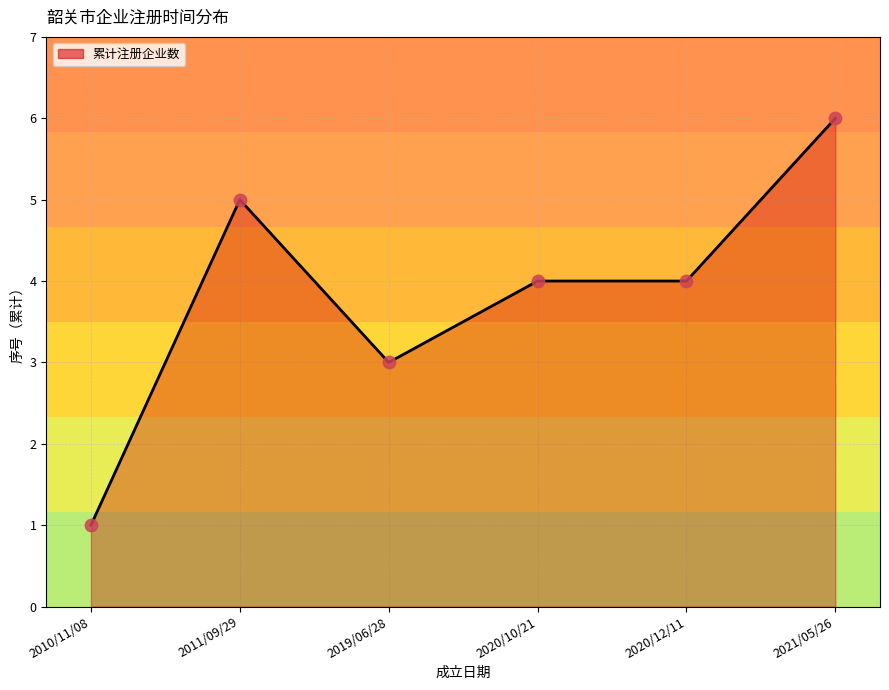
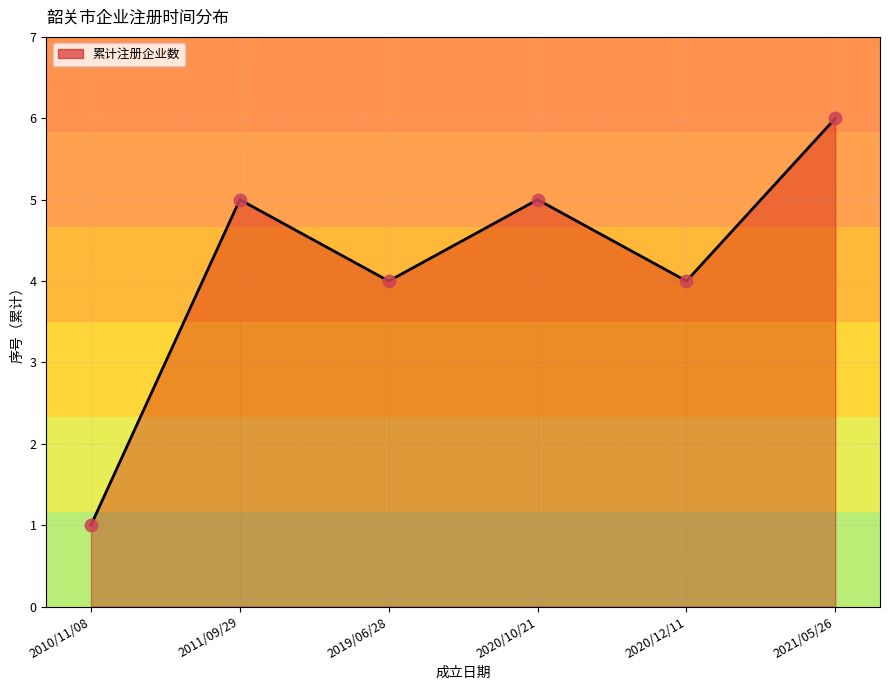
  {
    "2010/11/08": 1,
    "2011/09/29": 5,
-   "2019/06/28": 3,
-   "2020/10/21": 4,
+   "2019/06/28": 4,
+   "2020/10/21": 5,
    "2020/12/11": 4,
    "2021/05/26": 6
  }
